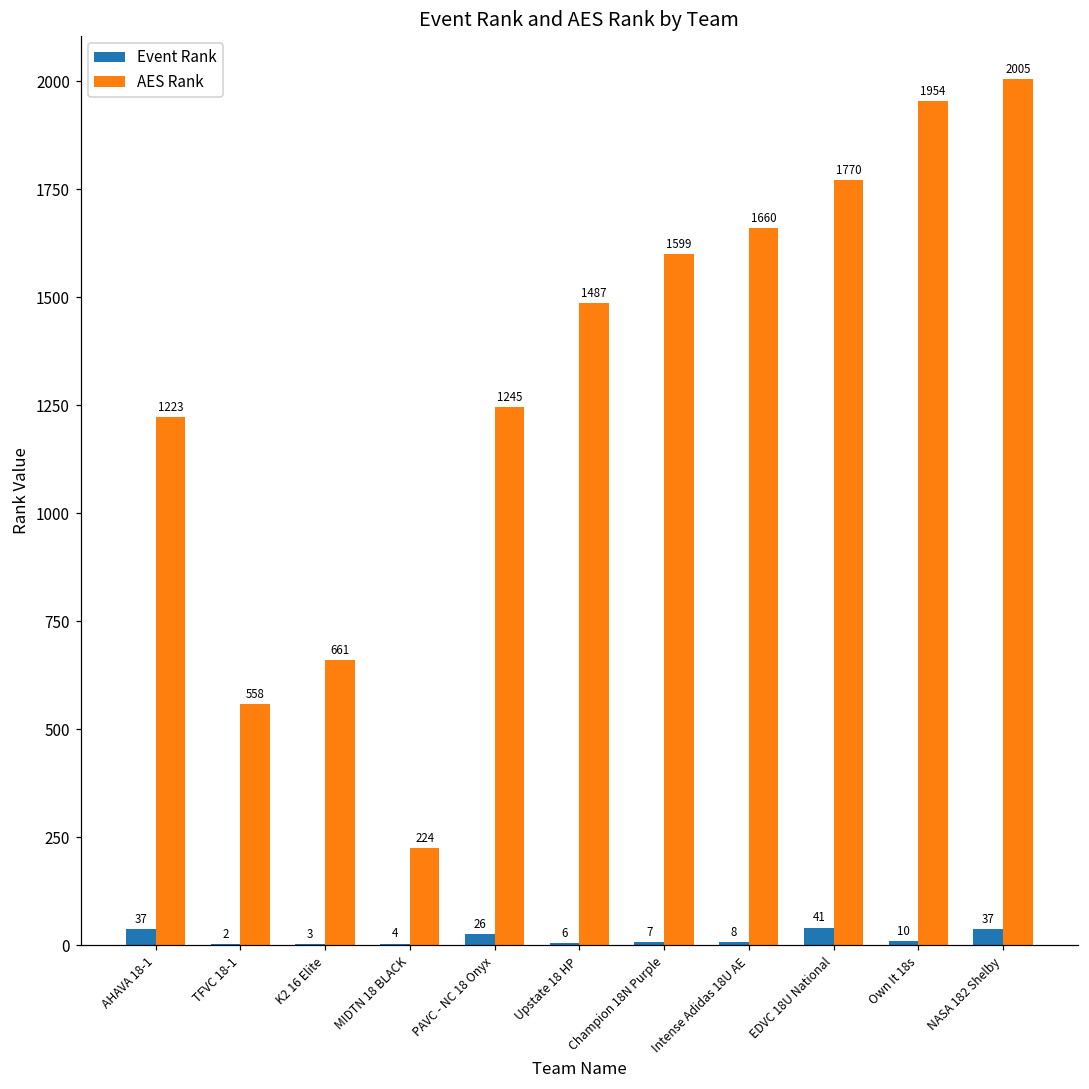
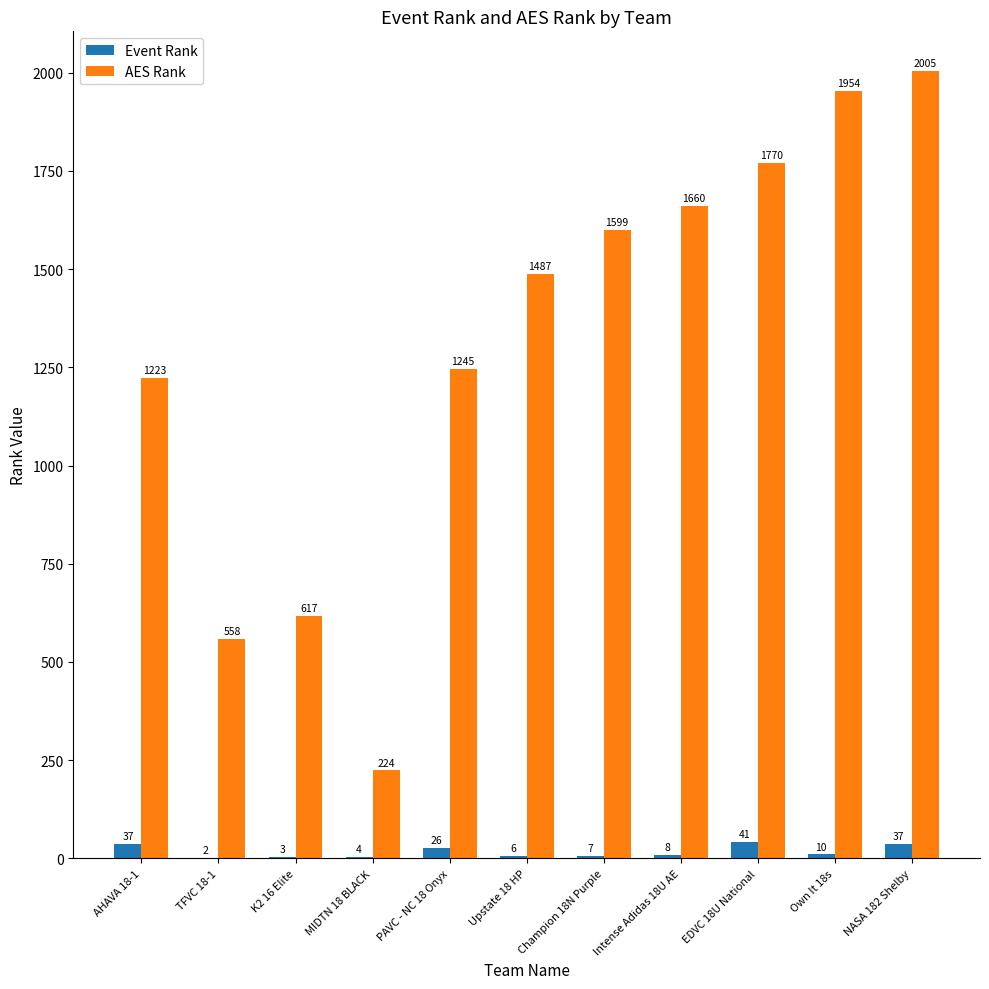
  {
    "Event Rank": {
      "AHAVA 18-1": 37,
      "TFVC 18-1": 2,
      "K2 16 Elite": 3,
      "MIDTN 18 BLACK": 4,
      "PAVC - NC 18 Onyx": 26,
      "Upstate 18 HP": 6,
      "Champion 18N Purple": 7,
      "Intense Adidas 18U AE": 8,
      "EDVC 18U National": 41,
      "Own It 18s": 10,
      "NASA 182 Shelby": 37
    },
    "AES Rank": {
      "AHAVA 18-1": 1223,
      "TFVC 18-1": 558,
-     "K2 16 Elite": 661,
+     "K2 16 Elite": 617,
      "MIDTN 18 BLACK": 224,
      "PAVC - NC 18 Onyx": 1245,
      "Upstate 18 HP": 1487,
      "Champion 18N Purple": 1599,
      "Intense Adidas 18U AE": 1660,
      "EDVC 18U National": 1770,
      "Own It 18s": 1954,
      "NASA 182 Shelby": 2005
    }
  }
